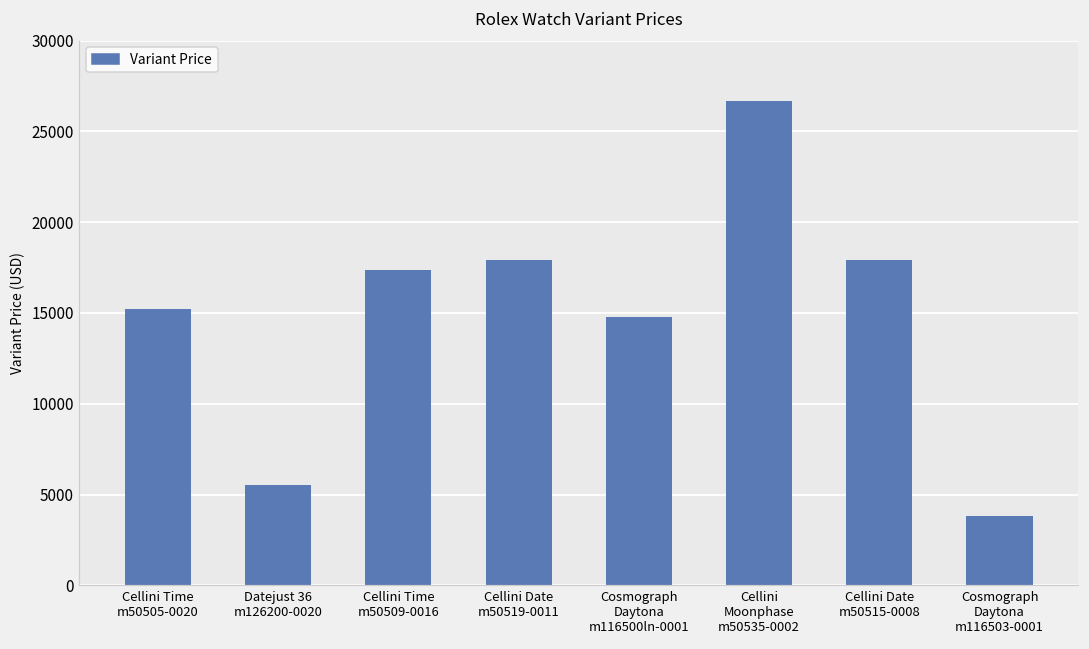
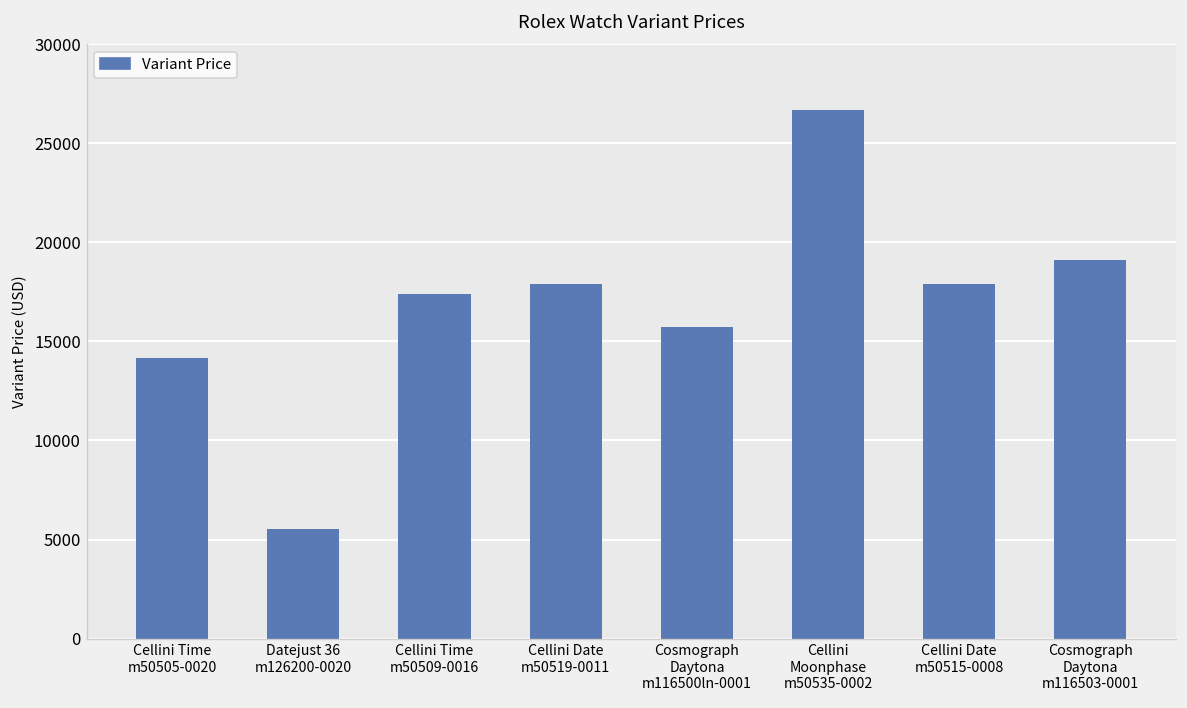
  {
-   "Cellini Time m50505-0020": 15200,
+   "Cellini Time m50505-0020": 14100,
    "Datejust 36 m126200-0020": 5500,
    "Cellini Time m50509-0016": 17400,
    "Cellini Date m50519-0011": 17900,
-   "Cosmograph Daytona m116500ln-0001": 14800,
+   "Cosmograph Daytona m116500ln-0001": 15700,
    "Cellini Moonphase m50535-0002": 26700,
    "Cellini Date m50515-0008": 17900,
-   "Cosmograph Daytona m116503-0001": 3800
+   "Cosmograph Daytona m116503-0001": 19100
  }
